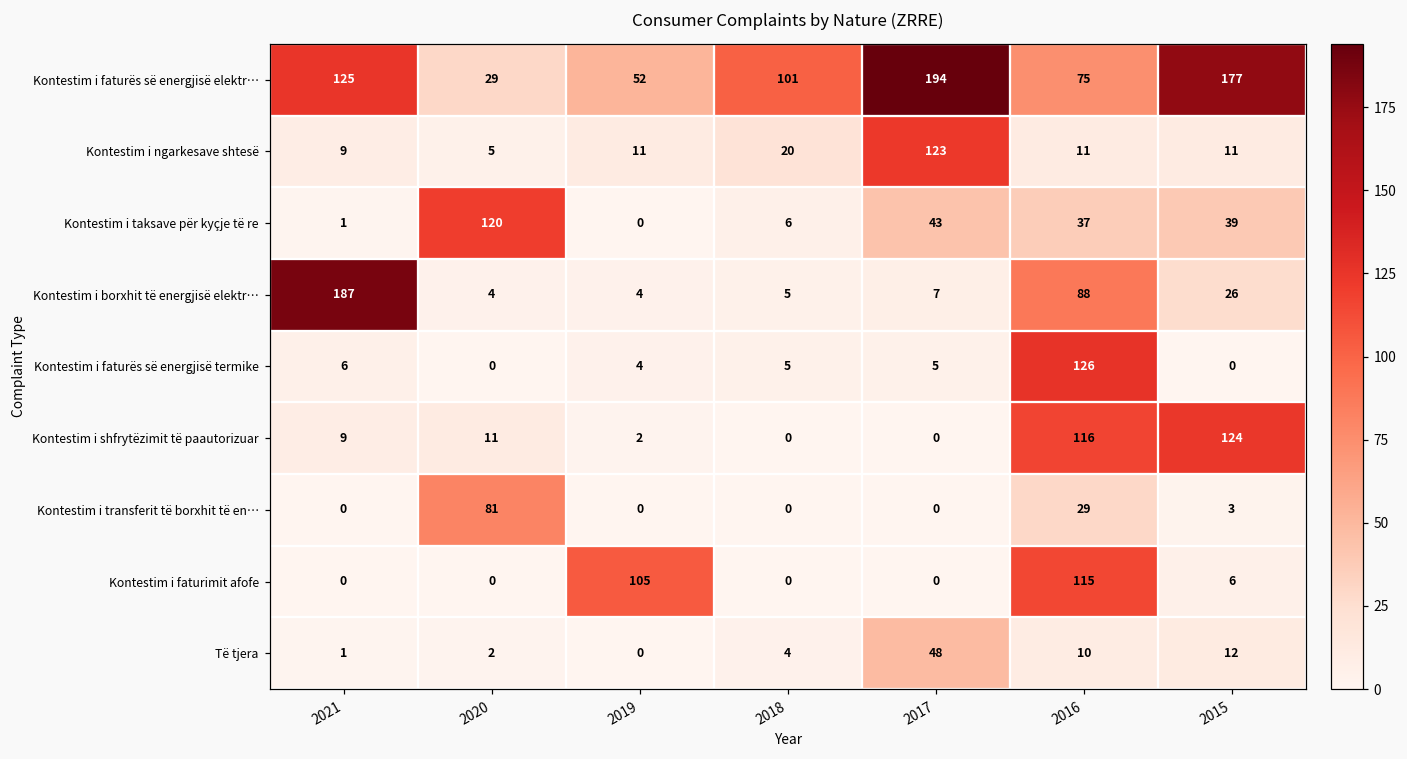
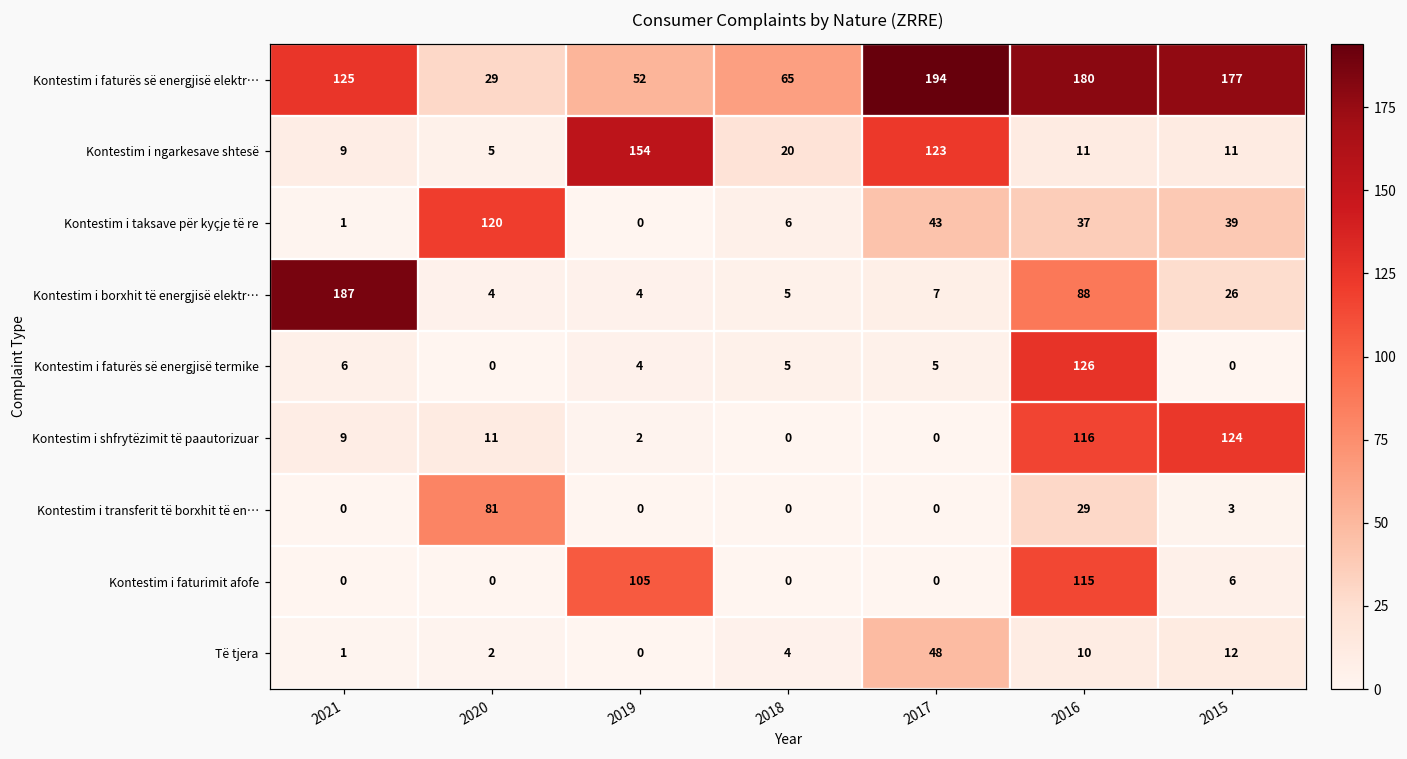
  {
    "Kontestim i faturës së energjisë elektr…": {
      "2021": 125,
      "2020": 29,
      "2019": 52,
-     "2018": 101,
+     "2018": 65,
      "2017": 194,
-     "2016": 75,
+     "2016": 180,
      "2015": 177
    },
    "Kontestim i ngarkesave shtesë": {
      "2021": 9,
      "2020": 5,
-     "2019": 11,
+     "2019": 154,
      "2018": 20,
      "2017": 123,
      "2016": 11,
      "2015": 11
    },
    "Kontestim i taksave për kyçje të re": {
      "2021": 1,
      "2020": 120,
      "2019": 0,
      "2018": 6,
      "2017": 43,
      "2016": 37,
      "2015": 39
    },
    "Kontestim i borxhit të energjisë elektr…": {
      "2021": 187,
      "2020": 4,
      "2019": 4,
      "2018": 5,
      "2017": 7,
      "2016": 88,
      "2015": 26
    },
    "Kontestim i faturës së energjisë termike": {
      "2021": 6,
      "2020": 0,
      "2019": 4,
      "2018": 5,
      "2017": 5,
      "2016": 126,
      "2015": 0
    },
    "Kontestim i shfrytëzimit të paautorizuar": {
      "2021": 9,
      "2020": 11,
      "2019": 2,
      "2018": 0,
      "2017": 0,
      "2016": 116,
      "2015": 124
    },
    "Kontestim i transferit të borxhit të en…": {
      "2021": 0,
      "2020": 81,
      "2019": 0,
      "2018": 0,
      "2017": 0,
      "2016": 29,
      "2015": 3
    },
    "Kontestim i faturimit afofe": {
      "2021": 0,
      "2020": 0,
      "2019": 105,
      "2018": 0,
      "2017": 0,
      "2016": 115,
      "2015": 6
    },
    "Të tjera": {
      "2021": 1,
      "2020": 2,
      "2019": 0,
      "2018": 4,
      "2017": 48,
      "2016": 10,
      "2015": 12
    }
  }
